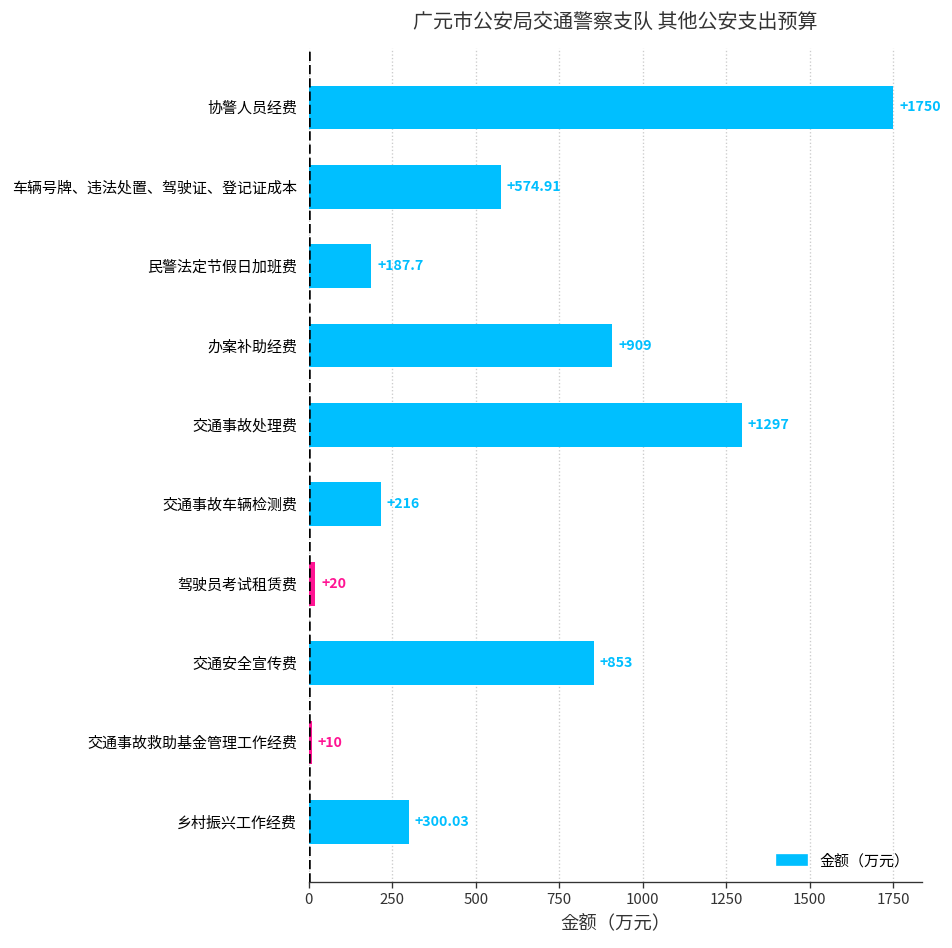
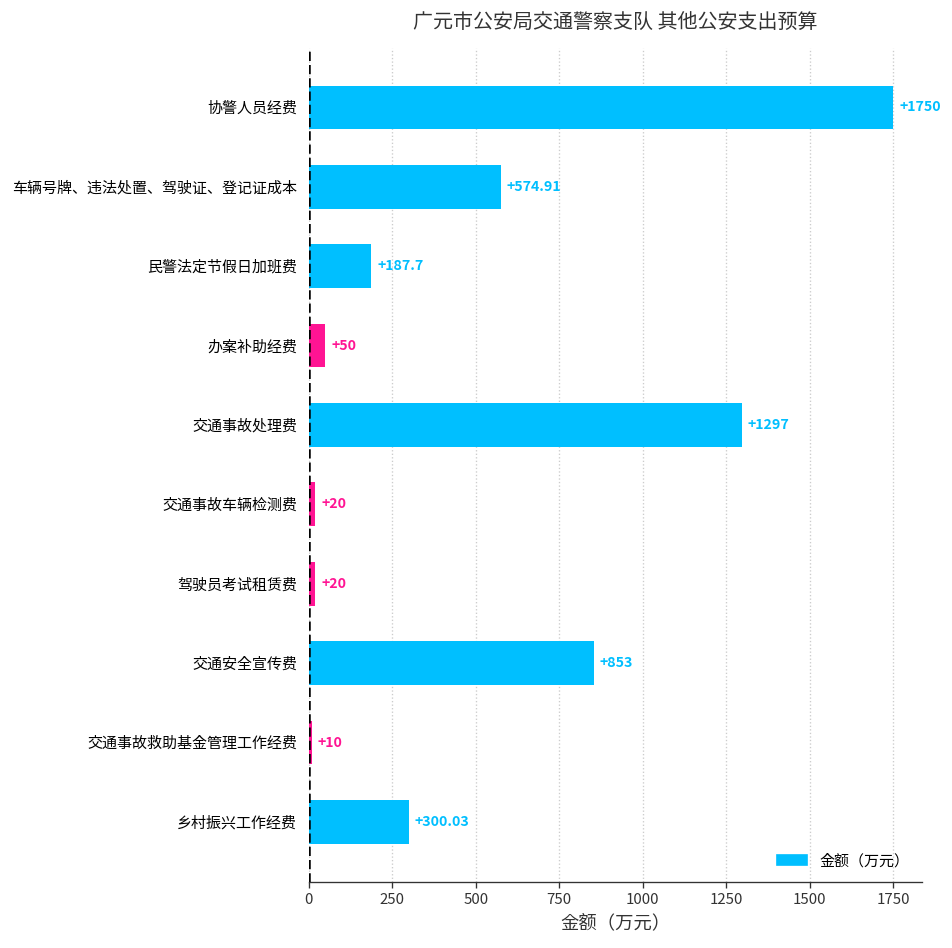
  {
    "协警人员经费": "+1750",
    "车辆号牌、违法处置、驾驶证、登记证成本": "+574.91",
    "民警法定节假日加班费": "+187.7",
-   "办案补助经费": "+909",
+   "办案补助经费": "+50",
    "交通事故处理费": "+1297",
-   "交通事故车辆检测费": "+216",
+   "交通事故车辆检测费": "+20",
    "驾驶员考试租赁费": "+20",
    "交通安全宣传费": "+853",
    "交通事故救助基金管理工作经费": "+10",
    "乡村振兴工作经费": "+300.03"
  }
